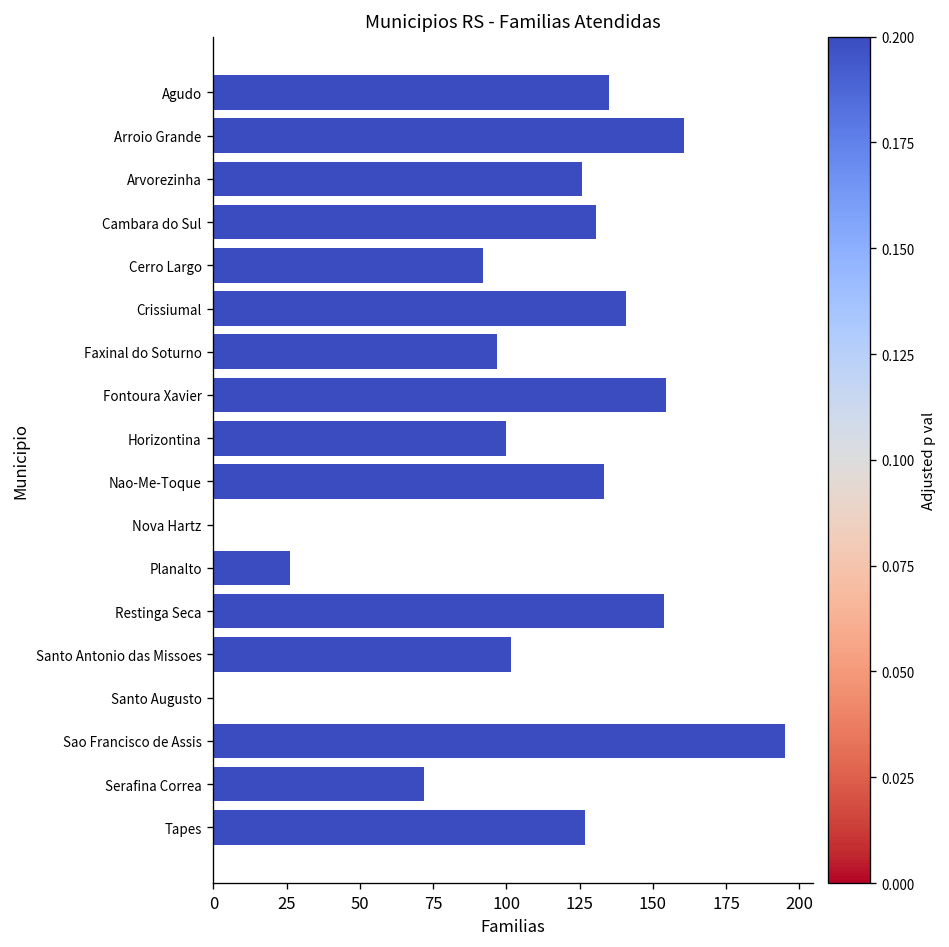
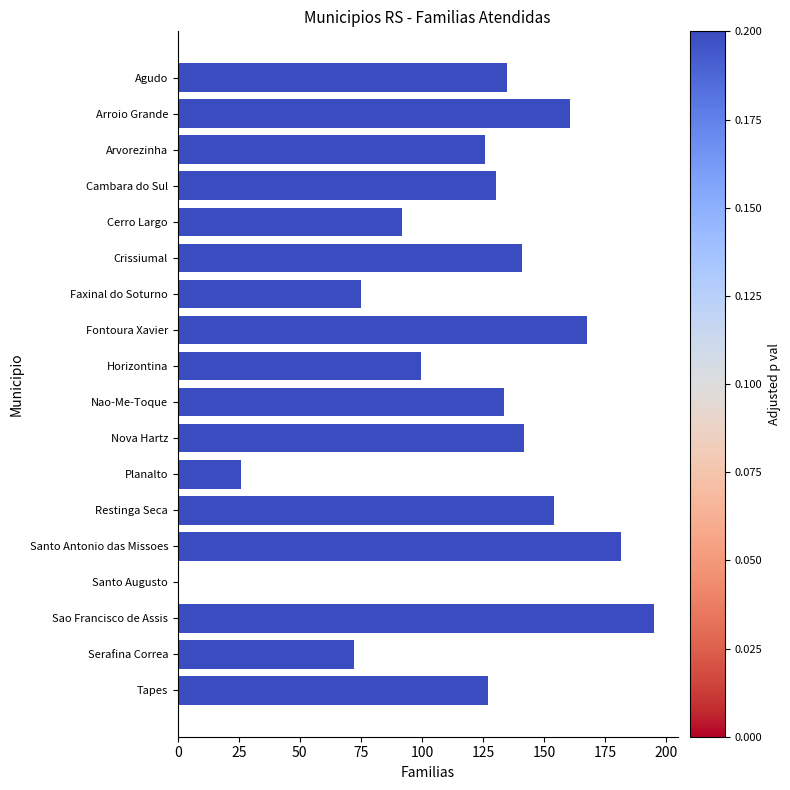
  {
    "Agudo": 135,
    "Arroio Grande": 161,
    "Arvorezinha": 126,
    "Cambara do Sul": 131,
    "Cerro Largo": 92,
    "Crissiumal": 141,
-   "Faxinal do Soturno": 97,
-   "Fontoura Xavier": 155,
+   "Faxinal do Soturno": 75,
+   "Fontoura Xavier": 168,
    "Horizontina": 100,
    "Nao-Me-Toque": 134,
-   "Nova Hartz": 0,
+   "Nova Hartz": 142,
    "Planalto": 26,
    "Restinga Seca": 154,
-   "Santo Antonio das Missoes": 102,
+   "Santo Antonio das Missoes": 182,
    "Santo Augusto": 0,
    "Sao Francisco de Assis": 195,
    "Serafina Correa": 72,
    "Tapes": 127
  }
